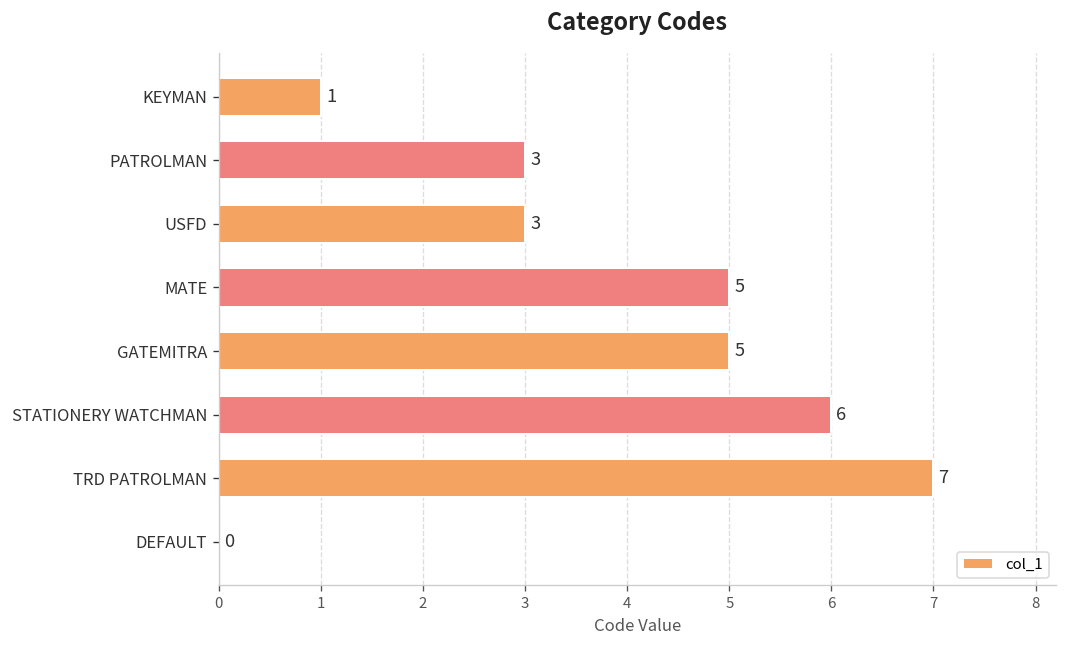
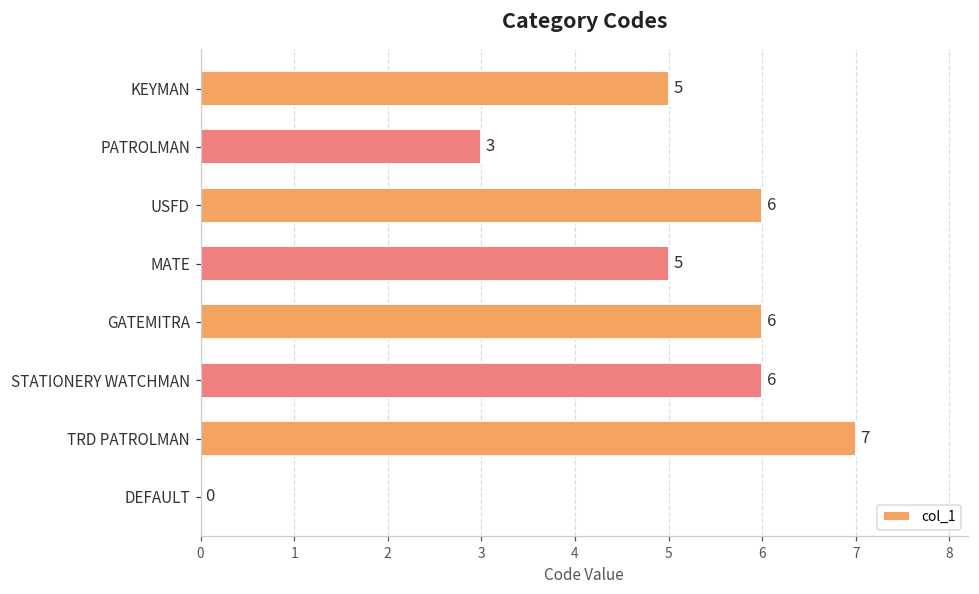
  {
-   "KEYMAN": 1,
+   "KEYMAN": 5,
    "PATROLMAN": 3,
-   "USFD": 3,
+   "USFD": 6,
    "MATE": 5,
-   "GATEMITRA": 5,
+   "GATEMITRA": 6,
    "STATIONERY WATCHMAN": 6,
    "TRD PATROLMAN": 7,
    "DEFAULT": 0
  }
